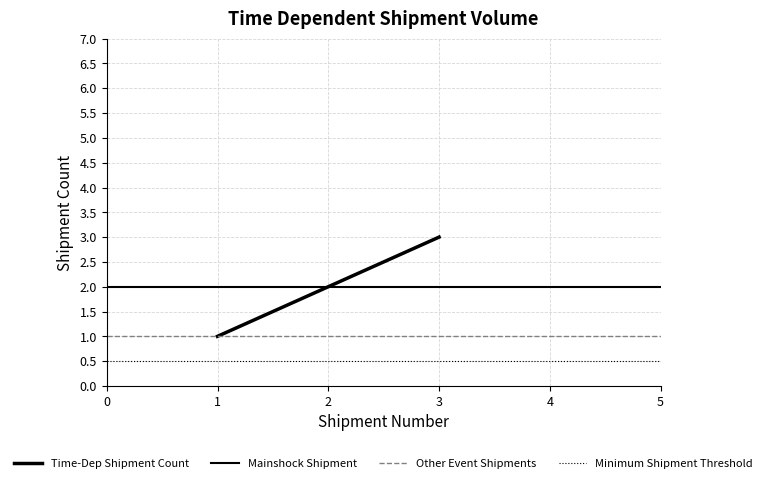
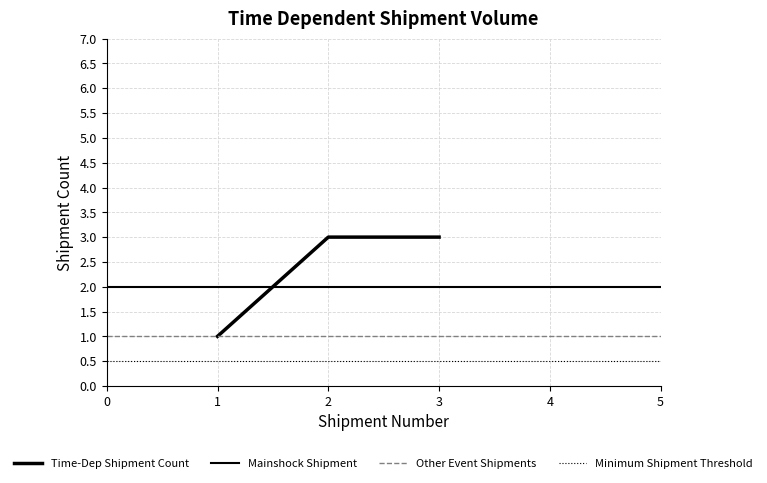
  {
    "1": 1,
-   "2": 2,
+   "2": 3,
    "3": 3
  }
